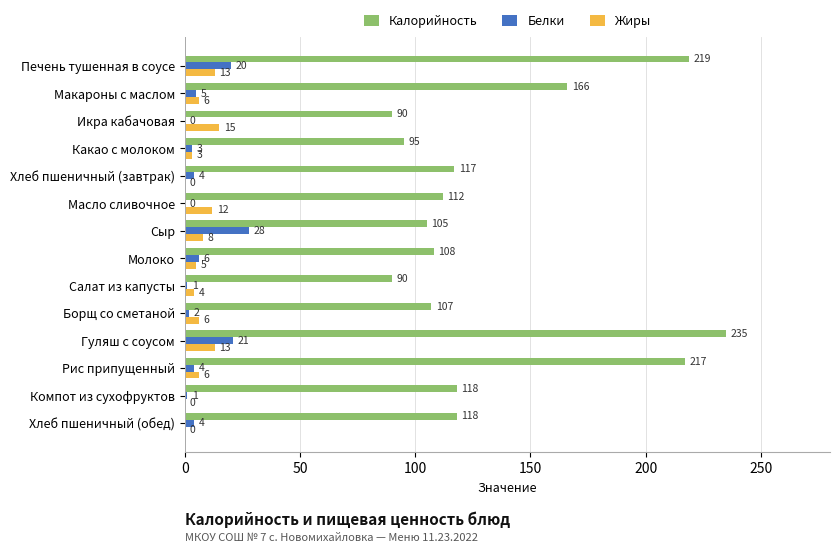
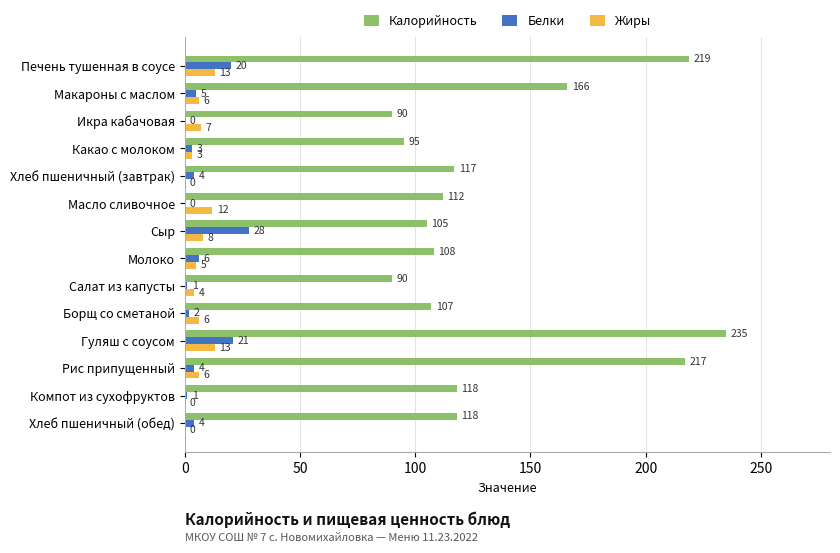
  {
    "Калорийность": {
      "Печень тушенная в соусе": 219,
      "Макароны с маслом": 166,
      "Икра кабачовая": 90,
      "Какао с молоком": 95,
      "Хлеб пшеничный (завтрак)": 117,
      "Масло сливочное": 112,
      "Сыр": 105,
      "Молоко": 108,
      "Салат из капусты": 90,
      "Борщ со сметаной": 107,
      "Гуляш с соусом": 235,
      "Рис припущенный": 217,
      "Компот из сухофруктов": 118,
      "Хлеб пшеничный (обед)": 118
    },
    "Белки": {
      "Печень тушенная в соусе": 20,
      "Икра кабачовая": 0,
      "Хлеб пшеничный (завтрак)": 4,
      "Масло сливочное": 0,
      "Сыр": 28,
      "Салат из капусты": 1,
      "Борщ со сметаной": 2,
      "Гуляш с соусом": 21,
      "Рис припущенный": 4,
      "Хлеб пшеничный (обед)": 4
    },
    "Жиры": {
      "Печень тушенная в соусе": 13,
-     "Икра кабачовая": 15,
+     "Икра кабачовая": 7,
      "Хлеб пшеничный (завтрак)": 0,
      "Масло сливочное": 12,
      "Сыр": 8,
      "Салат из капусты": 4,
      "Борщ со сметаной": 6,
      "Гуляш с соусом": 13,
      "Рис припущенный": 6,
      "Хлеб пшеничный (обед)": 0
    }
  }
